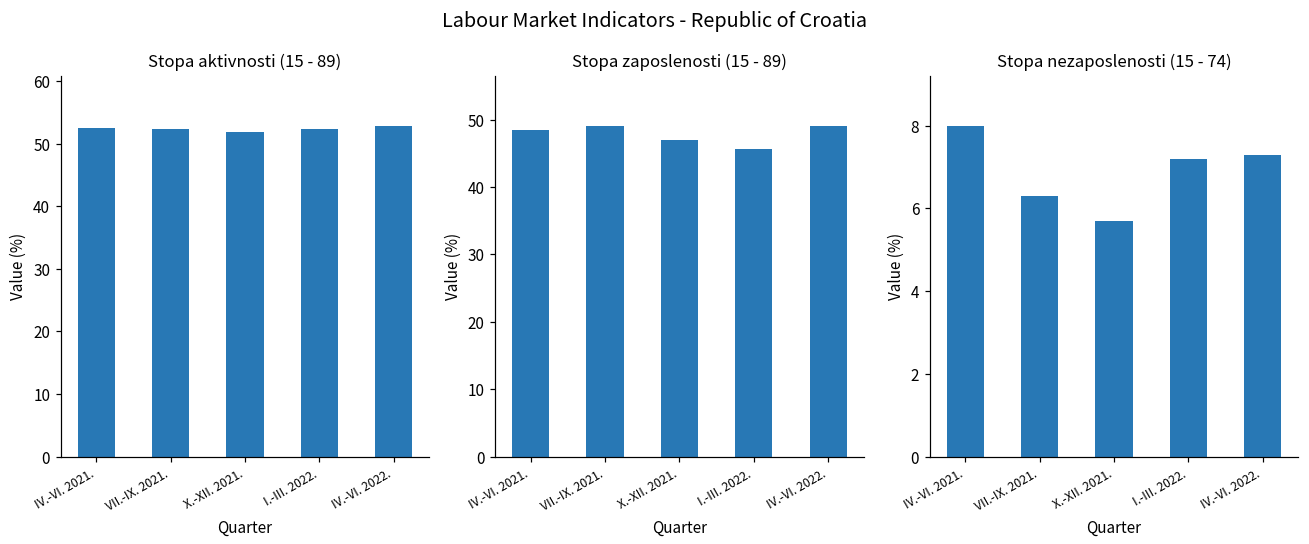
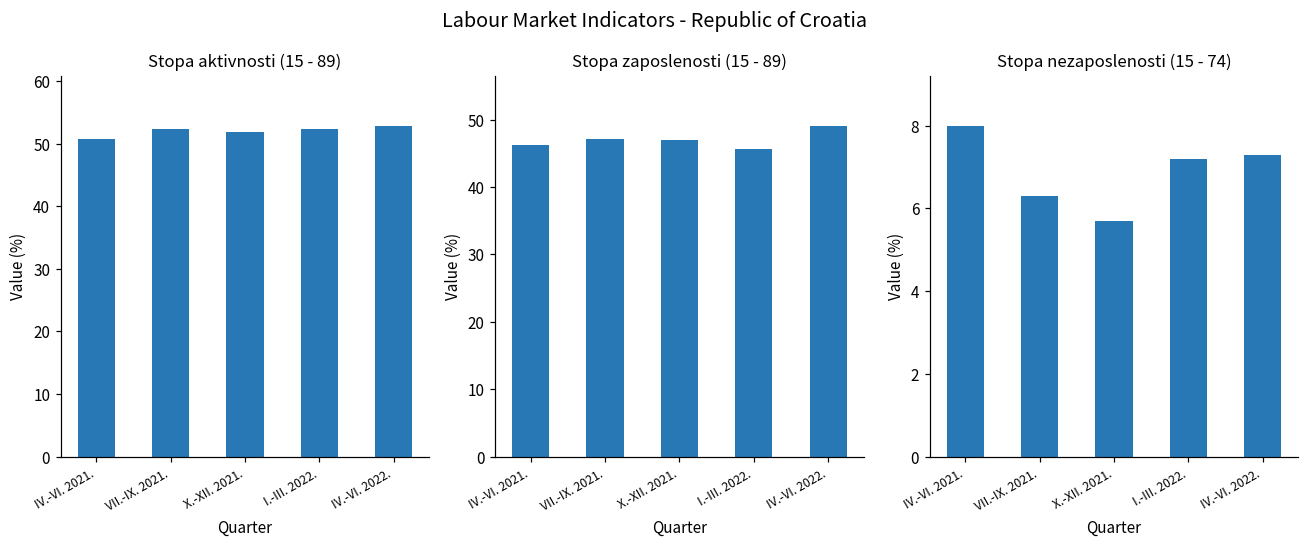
  {
    "Stopa aktivnosti (15 - 89)": {
-     "IV.-VI. 2021.": 53,
+     "IV.-VI. 2021.": 51,
      "VII.-IX. 2021.": 52,
      "X.-XII. 2021.": 52,
      "I.-III. 2022.": 52,
      "IV.-VI. 2022.": 53
    },
    "Stopa zaposlenosti (15 - 89)": {
-     "IV.-VI. 2021.": 48,
-     "VII.-IX. 2021.": 49,
+     "IV.-VI. 2021.": 46,
+     "VII.-IX. 2021.": 47,
      "X.-XII. 2021.": 47,
      "I.-III. 2022.": 46,
      "IV.-VI. 2022.": 49
    },
    "Stopa nezaposlenosti (15 - 74)": {
      "IV.-VI. 2021.": 8.0,
      "VII.-IX. 2021.": 6.3,
      "X.-XII. 2021.": 5.7,
      "I.-III. 2022.": 7.2,
      "IV.-VI. 2022.": 7.3
    }
  }
